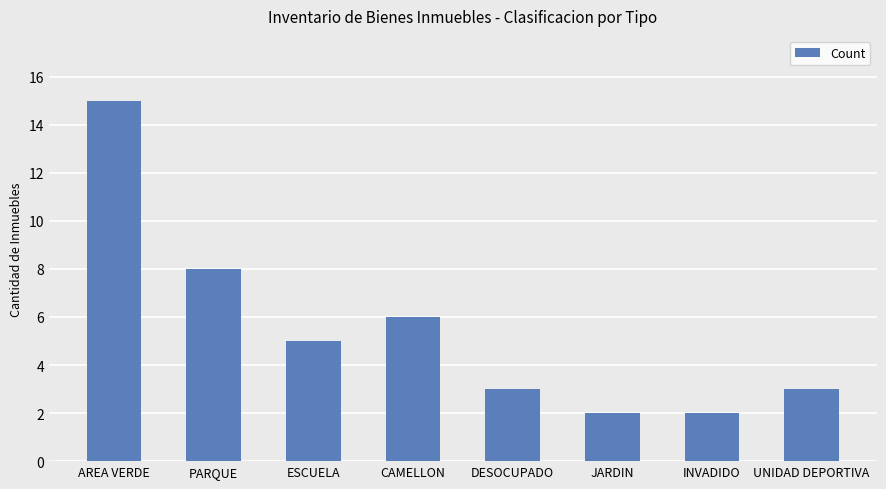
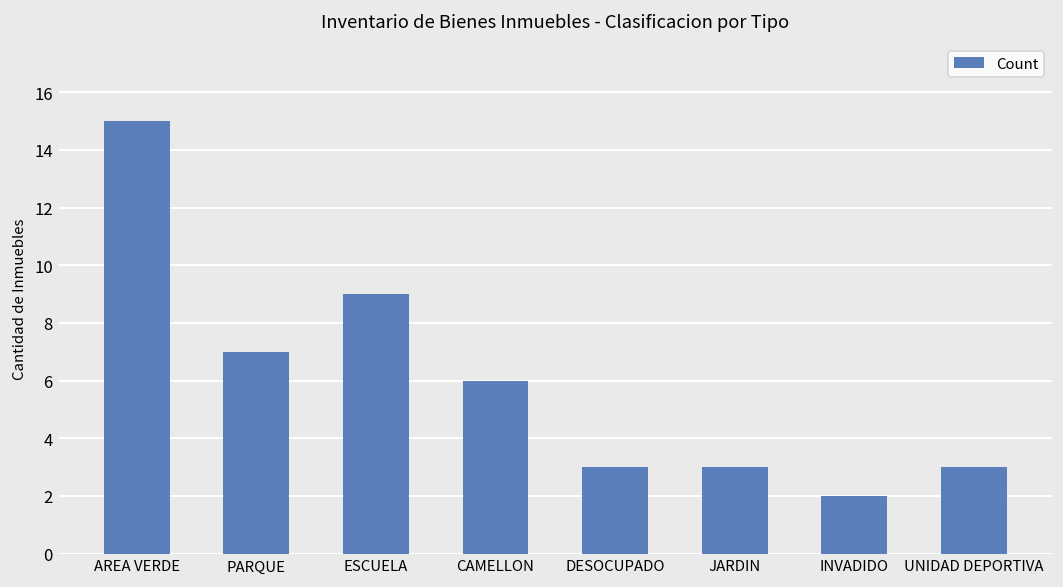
  {
    "AREA VERDE": 15,
-   "PARQUE": 8,
-   "ESCUELA": 5,
+   "PARQUE": 7,
+   "ESCUELA": 9,
    "CAMELLON": 6,
    "DESOCUPADO": 3,
-   "JARDIN": 2,
+   "JARDIN": 3,
    "INVADIDO": 2,
    "UNIDAD DEPORTIVA": 3
  }
